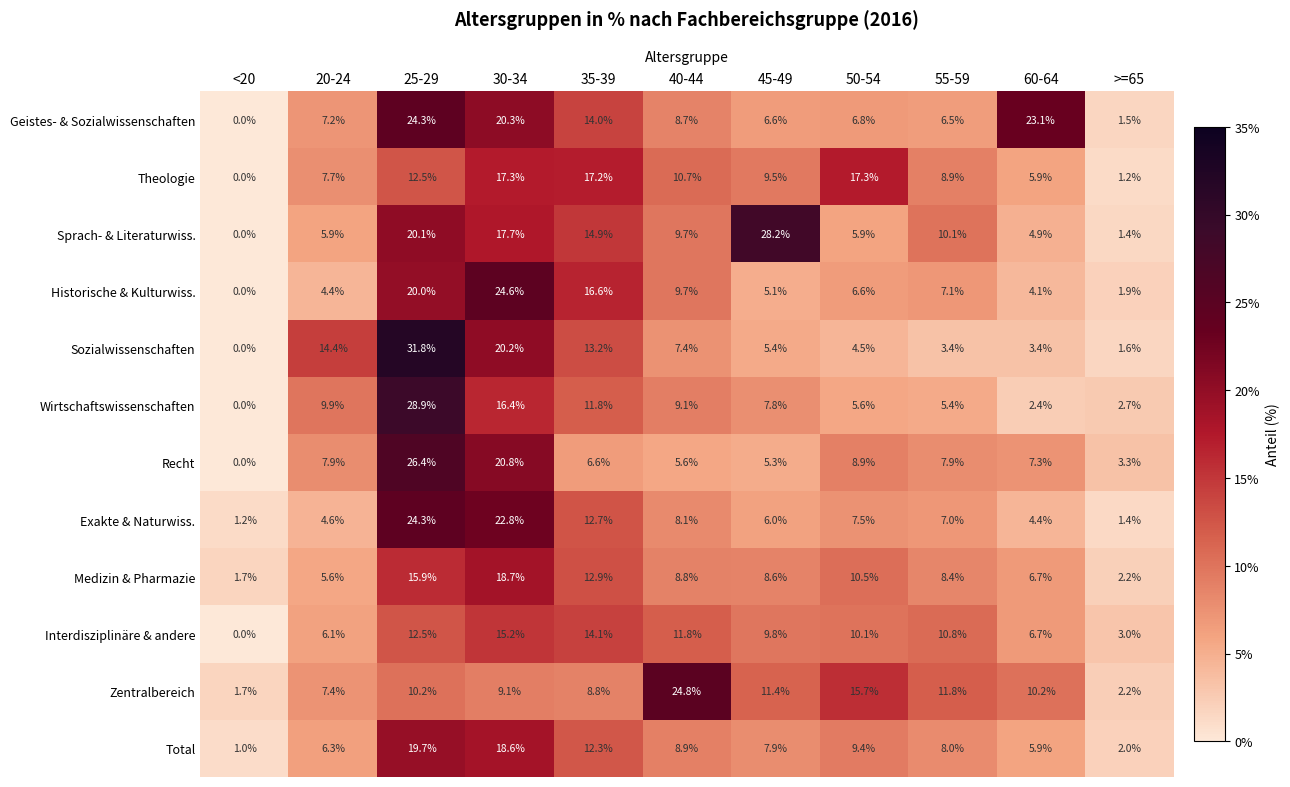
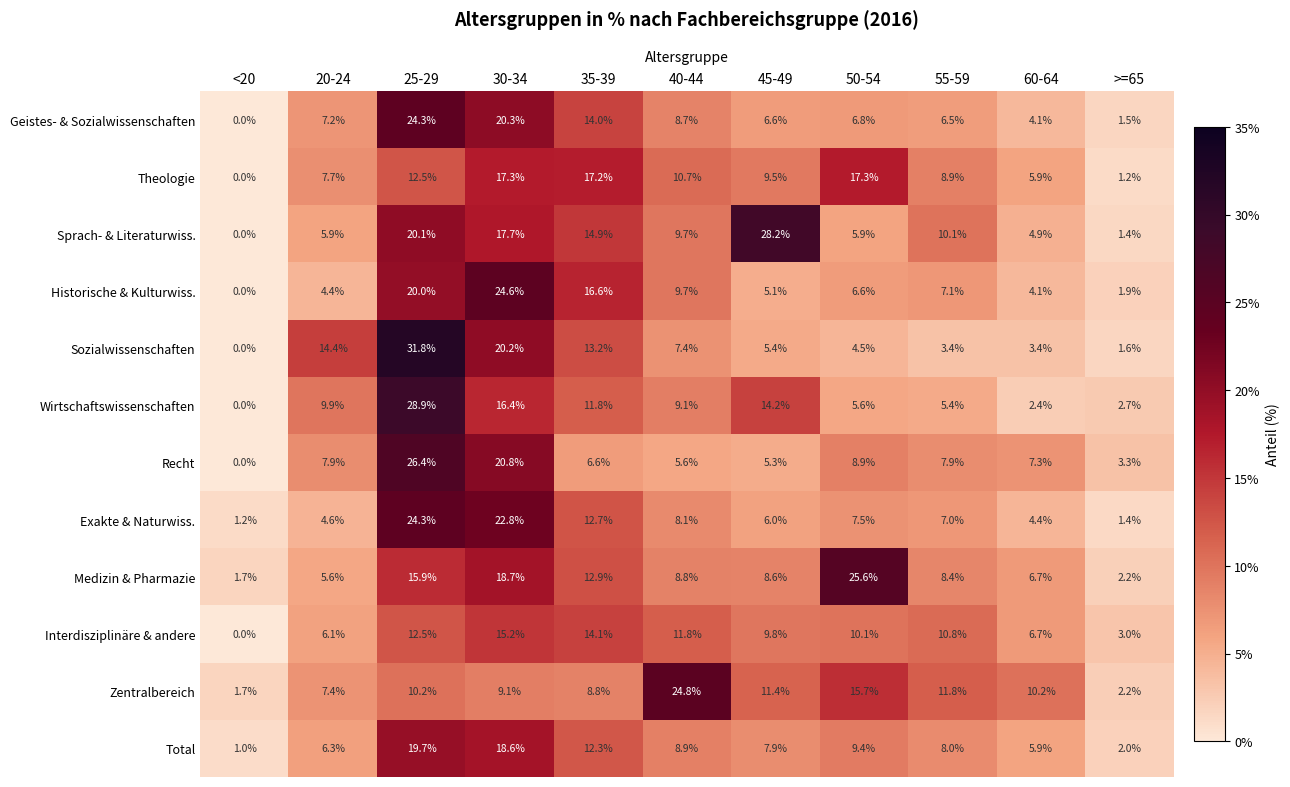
  {
    "Geistes- & Sozialwissenschaften": {
      "<20": "0.0%",
      "20-24": "7.2%",
      "25-29": "24.3%",
      "30-34": "20.3%",
      "35-39": "14.0%",
      "40-44": "8.7%",
      "45-49": "6.6%",
      "50-54": "6.8%",
      "55-59": "6.5%",
-     "60-64": "23.1%",
+     "60-64": "4.1%",
      ">=65": "1.5%"
    },
    "Theologie": {
      "<20": "0.0%",
      "20-24": "7.7%",
      "25-29": "12.5%",
      "30-34": "17.3%",
      "35-39": "17.2%",
      "40-44": "10.7%",
      "45-49": "9.5%",
      "50-54": "17.3%",
      "55-59": "8.9%",
      "60-64": "5.9%",
      ">=65": "1.2%"
    },
    "Sprach- & Literaturwiss.": {
      "<20": "0.0%",
      "20-24": "5.9%",
      "25-29": "20.1%",
      "30-34": "17.7%",
      "35-39": "14.9%",
      "40-44": "9.7%",
      "45-49": "28.2%",
      "50-54": "5.9%",
      "55-59": "10.1%",
      "60-64": "4.9%",
      ">=65": "1.4%"
    },
    "Historische & Kulturwiss.": {
      "<20": "0.0%",
      "20-24": "4.4%",
      "25-29": "20.0%",
      "30-34": "24.6%",
      "35-39": "16.6%",
      "40-44": "9.7%",
      "45-49": "5.1%",
      "50-54": "6.6%",
      "55-59": "7.1%",
      "60-64": "4.1%",
      ">=65": "1.9%"
    },
    "Sozialwissenschaften": {
      "<20": "0.0%",
      "20-24": "14.4%",
      "25-29": "31.8%",
      "30-34": "20.2%",
      "35-39": "13.2%",
      "40-44": "7.4%",
      "45-49": "5.4%",
      "50-54": "4.5%",
      "55-59": "3.4%",
      "60-64": "3.4%",
      ">=65": "1.6%"
    },
    "Wirtschaftswissenschaften": {
      "<20": "0.0%",
      "20-24": "9.9%",
      "25-29": "28.9%",
      "30-34": "16.4%",
      "35-39": "11.8%",
      "40-44": "9.1%",
-     "45-49": "7.8%",
+     "45-49": "14.2%",
      "50-54": "5.6%",
      "55-59": "5.4%",
      "60-64": "2.4%",
      ">=65": "2.7%"
    },
    "Recht": {
      "<20": "0.0%",
      "20-24": "7.9%",
      "25-29": "26.4%",
      "30-34": "20.8%",
      "35-39": "6.6%",
      "40-44": "5.6%",
      "45-49": "5.3%",
      "50-54": "8.9%",
      "55-59": "7.9%",
      "60-64": "7.3%",
      ">=65": "3.3%"
    },
    "Exakte & Naturwiss.": {
      "<20": "1.2%",
      "20-24": "4.6%",
      "25-29": "24.3%",
      "30-34": "22.8%",
      "35-39": "12.7%",
      "40-44": "8.1%",
      "45-49": "6.0%",
      "50-54": "7.5%",
      "55-59": "7.0%",
      "60-64": "4.4%",
      ">=65": "1.4%"
    },
    "Medizin & Pharmazie": {
      "<20": "1.7%",
      "20-24": "5.6%",
      "25-29": "15.9%",
      "30-34": "18.7%",
      "35-39": "12.9%",
      "40-44": "8.8%",
      "45-49": "8.6%",
-     "50-54": "10.5%",
+     "50-54": "25.6%",
      "55-59": "8.4%",
      "60-64": "6.7%",
      ">=65": "2.2%"
    },
    "Interdisziplinäre & andere": {
      "<20": "0.0%",
      "20-24": "6.1%",
      "25-29": "12.5%",
      "30-34": "15.2%",
      "35-39": "14.1%",
      "40-44": "11.8%",
      "45-49": "9.8%",
      "50-54": "10.1%",
      "55-59": "10.8%",
      "60-64": "6.7%",
      ">=65": "3.0%"
    },
    "Zentralbereich": {
      "<20": "1.7%",
      "20-24": "7.4%",
      "25-29": "10.2%",
      "30-34": "9.1%",
      "35-39": "8.8%",
      "40-44": "24.8%",
      "45-49": "11.4%",
      "50-54": "15.7%",
      "55-59": "11.8%",
      "60-64": "10.2%",
      ">=65": "2.2%"
    },
    "Total": {
      "<20": "1.0%",
      "20-24": "6.3%",
      "25-29": "19.7%",
      "30-34": "18.6%",
      "35-39": "12.3%",
      "40-44": "8.9%",
      "45-49": "7.9%",
      "50-54": "9.4%",
      "55-59": "8.0%",
      "60-64": "5.9%",
      ">=65": "2.0%"
    }
  }
